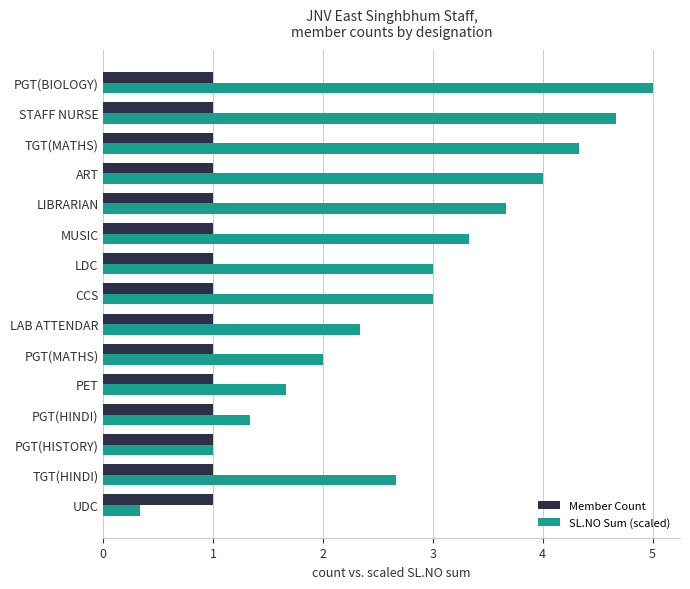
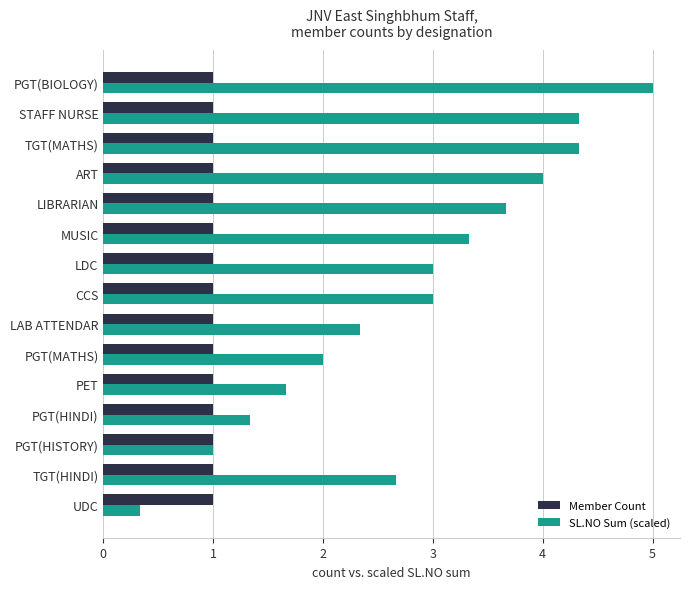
  {
    "Member Count": {
      "PGT(BIOLOGY)": 1.00,
      "STAFF NURSE": 1.00,
      "TGT(MATHS)": 1.00,
      "ART": 1.00,
      "LIBRARIAN": 1.00,
      "MUSIC": 1.00,
      "LDC": 1.00,
      "CCS": 1.00,
      "LAB ATTENDAR": 1.00,
      "PGT(MATHS)": 1.00,
      "PET": 1.00,
      "PGT(HINDI)": 1.00,
      "PGT(HISTORY)": 1.00,
      "TGT(HINDI)": 1.00,
      "UDC": 1.00
    },
    "SL.NO Sum (scaled)": {
      "PGT(BIOLOGY)": 5.00,
-     "STAFF NURSE": 4.67,
+     "STAFF NURSE": 4.33,
      "TGT(MATHS)": 4.33,
      "ART": 4.00,
      "LIBRARIAN": 3.67,
      "MUSIC": 3.33,
      "LDC": 3.00,
      "CCS": 3.00,
      "LAB ATTENDAR": 2.33,
      "PGT(MATHS)": 2.00,
      "PET": 1.67,
      "PGT(HINDI)": 1.33,
      "PGT(HISTORY)": 1.00,
      "TGT(HINDI)": 2.67,
      "UDC": 0.33
    }
  }
